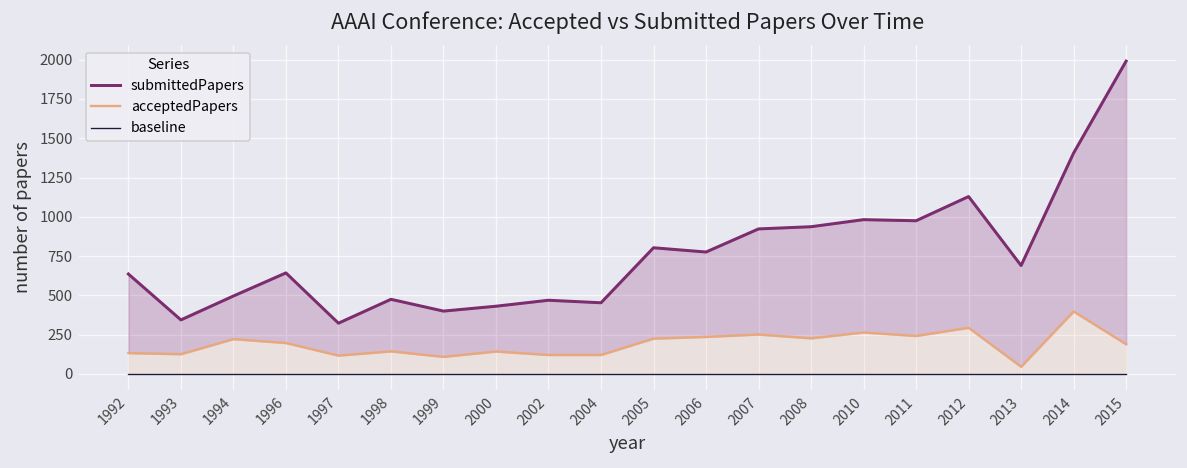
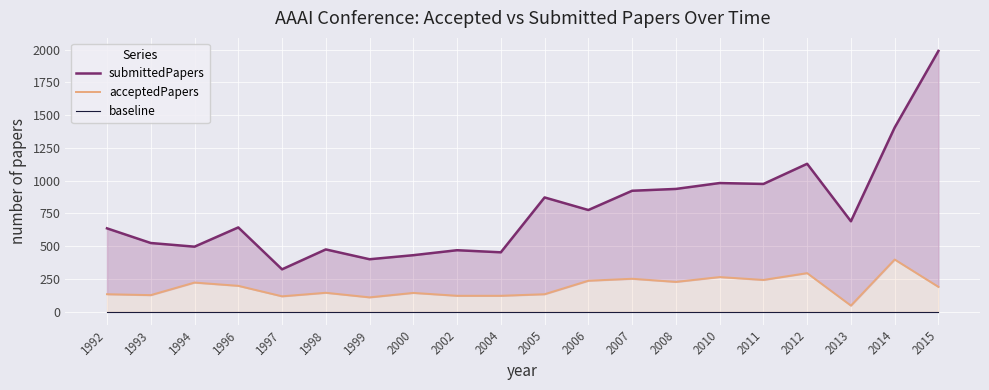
  {
    "submittedPapers": {
      "1992": 640,
-     "1993": 340,
+     "1993": 520,
      "1994": 500,
      "1996": 640,
      "1997": 320,
      "1998": 480,
      "1999": 400,
      "2000": 430,
      "2002": 470,
      "2004": 450,
-     "2005": 800,
+     "2005": 870,
      "2006": 780,
      "2007": 920,
      "2008": 940,
      "2010": 980,
      "2011": 980,
      "2012": 1130,
      "2013": 690,
      "2014": 1410,
      "2015": 1990
    },
    "acceptedPapers": {
      "1992": 130,
      "1993": 130,
      "1994": 220,
      "1996": 200,
      "1997": 120,
      "1998": 140,
      "1999": 110,
      "2000": 140,
      "2002": 120,
      "2004": 120,
-     "2005": 230,
+     "2005": 130,
      "2006": 240,
      "2007": 250,
      "2008": 230,
      "2010": 260,
      "2011": 240,
      "2012": 290,
      "2013": 50,
      "2014": 400,
      "2015": 190
    },
    "baseline": {
      "1992": 0,
      "1993": 0,
      "1994": 0,
      "1996": 0,
      "1997": 0,
      "1998": 0,
      "1999": 0,
      "2000": 0,
      "2002": 0,
      "2004": 0,
      "2005": 0,
      "2006": 0,
      "2007": 0,
      "2008": 0,
      "2010": 0,
      "2011": 0,
      "2012": 0,
      "2013": 0,
      "2014": 0,
      "2015": 0
    }
  }
